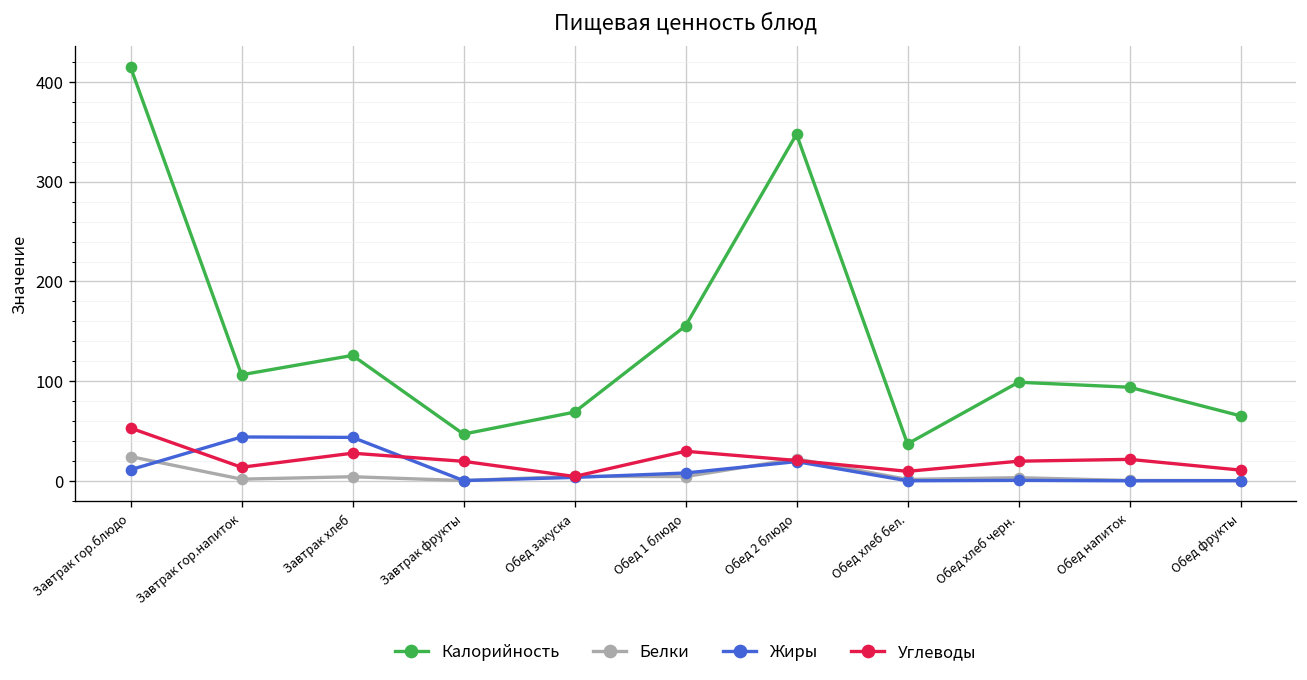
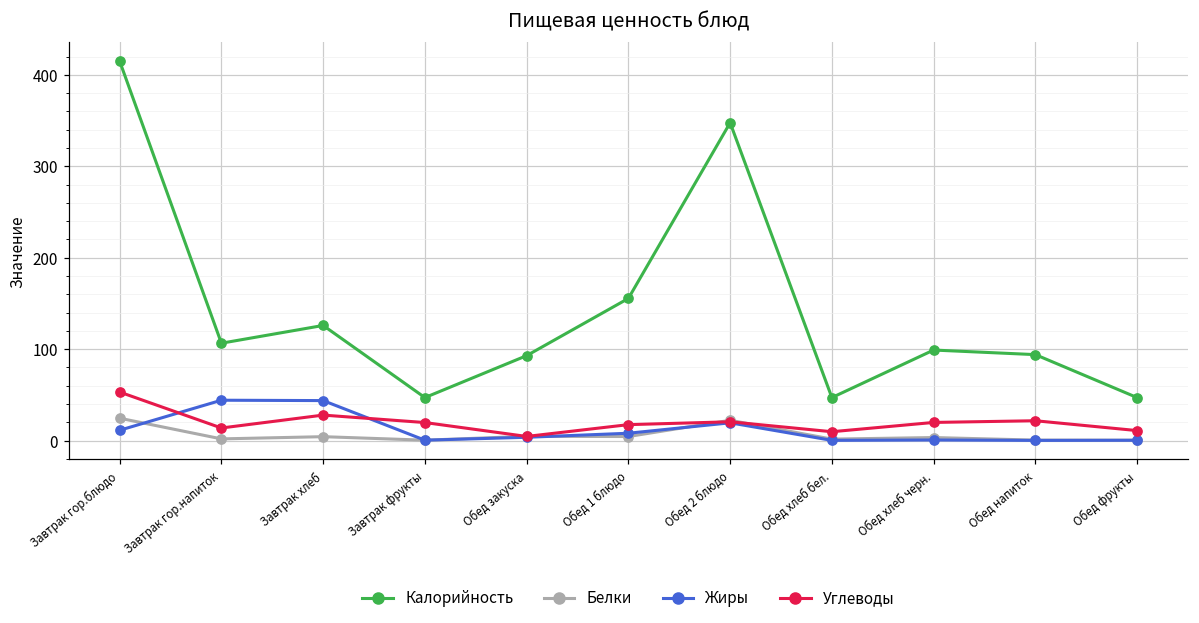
  {
    "Калорийность": {
      "Завтрак гор.блюдо": 420,
      "Завтрак гор.напиток": 110,
      "Завтрак хлеб": 130,
      "Завтрак фрукты": 50,
-     "Обед закуска": 70,
+     "Обед закуска": 90,
      "Обед 1 блюдо": 160,
      "Обед 2 блюдо": 350,
-     "Обед хлеб бел.": 40,
+     "Обед хлеб бел.": 50,
      "Обед хлеб черн.": 100,
      "Обед напиток": 90,
-     "Обед фрукты": 70
+     "Обед фрукты": 50
    },
    "Белки": {
      "Завтрак гор.блюдо": 20,
      "Завтрак гор.напиток": 0,
      "Завтрак хлеб": 0,
      "Обед 1 блюдо": 0
    },
    "Жиры": {
      "Завтрак гор.блюдо": 10,
      "Завтрак гор.напиток": 40,
      "Завтрак хлеб": 40,
      "Обед 1 блюдо": 10
    },
    "Углеводы": {
      "Завтрак гор.блюдо": 50,
      "Завтрак гор.напиток": 10,
      "Завтрак хлеб": 30,
      "Завтрак фрукты": 20,
-     "Обед 1 блюдо": 30,
+     "Обед 1 блюдо": 20,
      "Обед хлеб бел.": 10,
      "Обед хлеб черн.": 20,
      "Обед напиток": 20,
      "Обед фрукты": 10
    }
  }
